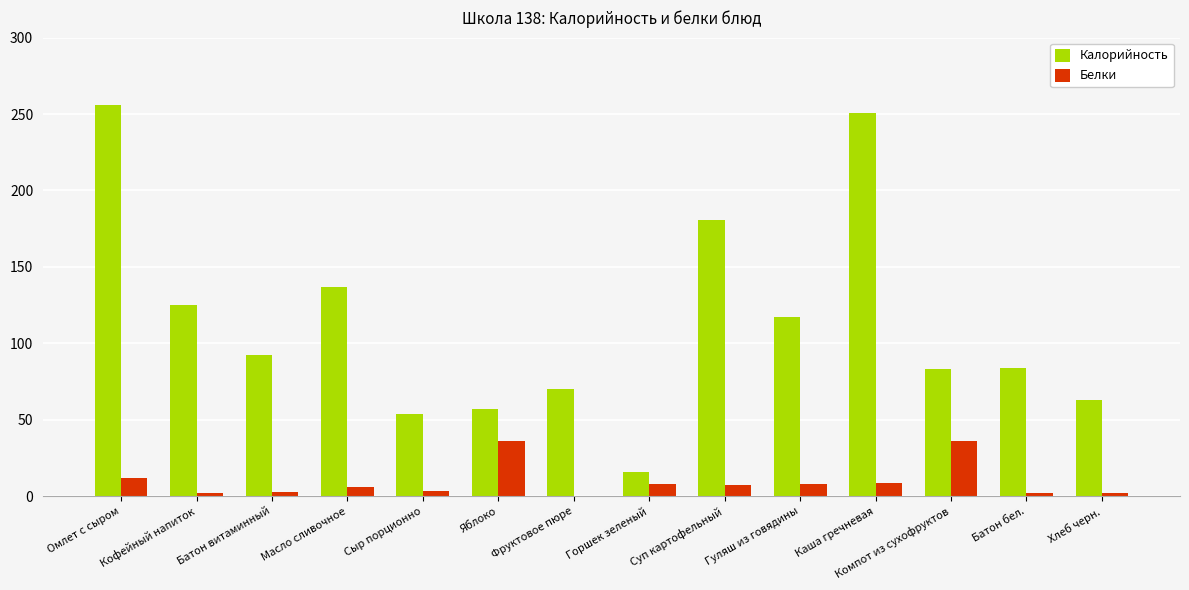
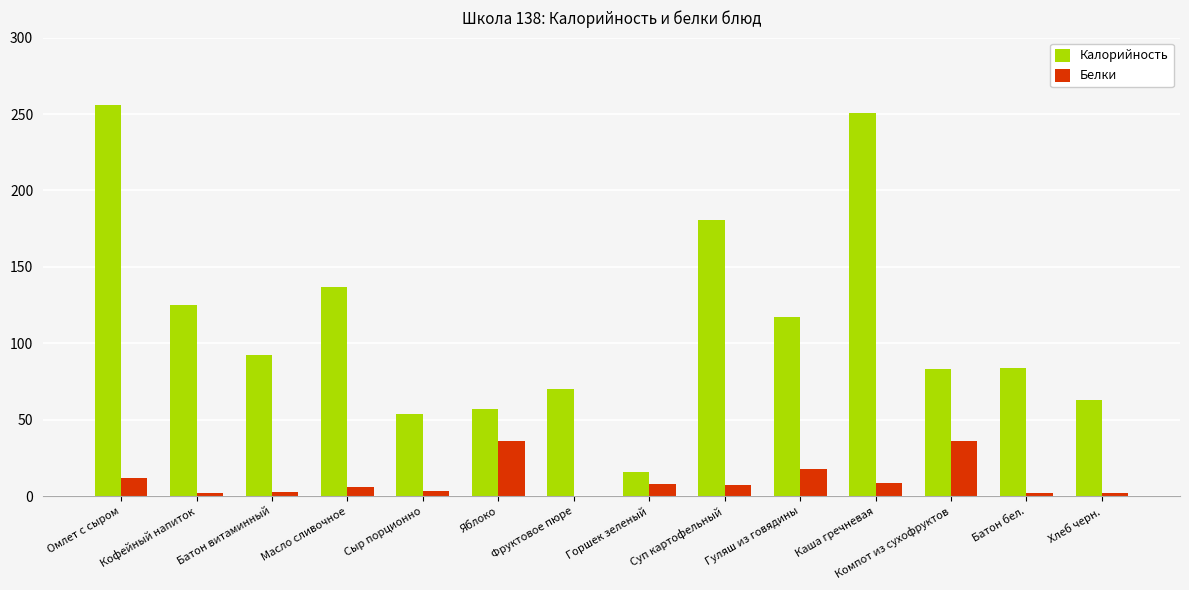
  {
    "Калорийность": {
      "Омлет с сыром": 256,
      "Кофейный напиток": 125,
      "Батон витаминный": 92,
      "Масло сливочное": 137,
      "Сыр порционно": 54,
      "Яблоко": 57,
      "Фруктовое пюре": 70,
      "Горшек зеленый": 16,
      "Суп картофельный": 181,
      "Гуляш из говядины": 117,
      "Каша гречневая": 251,
      "Компот из сухофруктов": 83,
      "Батон бел.": 84,
      "Хлеб черн.": 63
    },
    "Белки": {
      "Омлет с сыром": 12,
      "Кофейный напиток": 2,
      "Батон витаминный": 3,
      "Масло сливочное": 6,
      "Сыр порционно": 4,
      "Яблоко": 36,
      "Фруктовое пюре": 0,
      "Горшек зеленый": 8,
      "Суп картофельный": 7,
-     "Гуляш из говядины": 8,
+     "Гуляш из говядины": 18,
      "Каша гречневая": 9,
      "Компот из сухофруктов": 36,
      "Батон бел.": 2,
      "Хлеб черн.": 2
    }
  }
